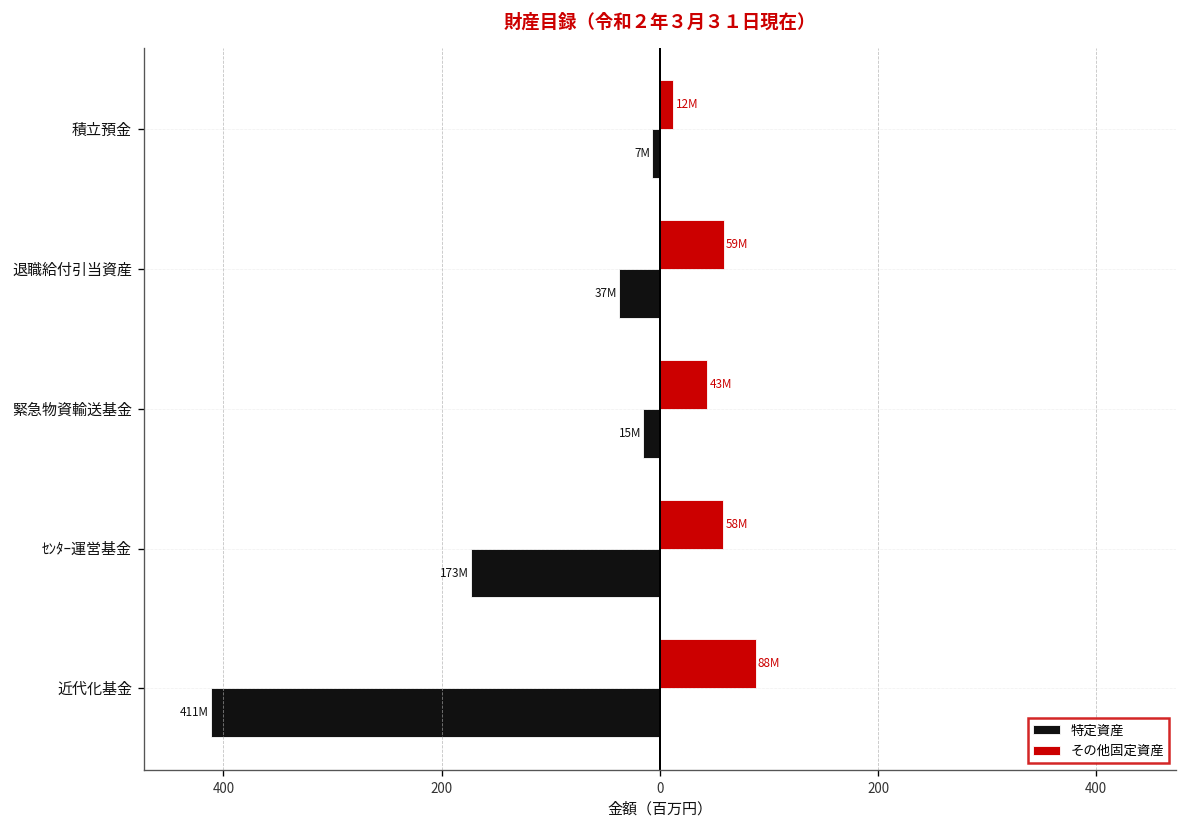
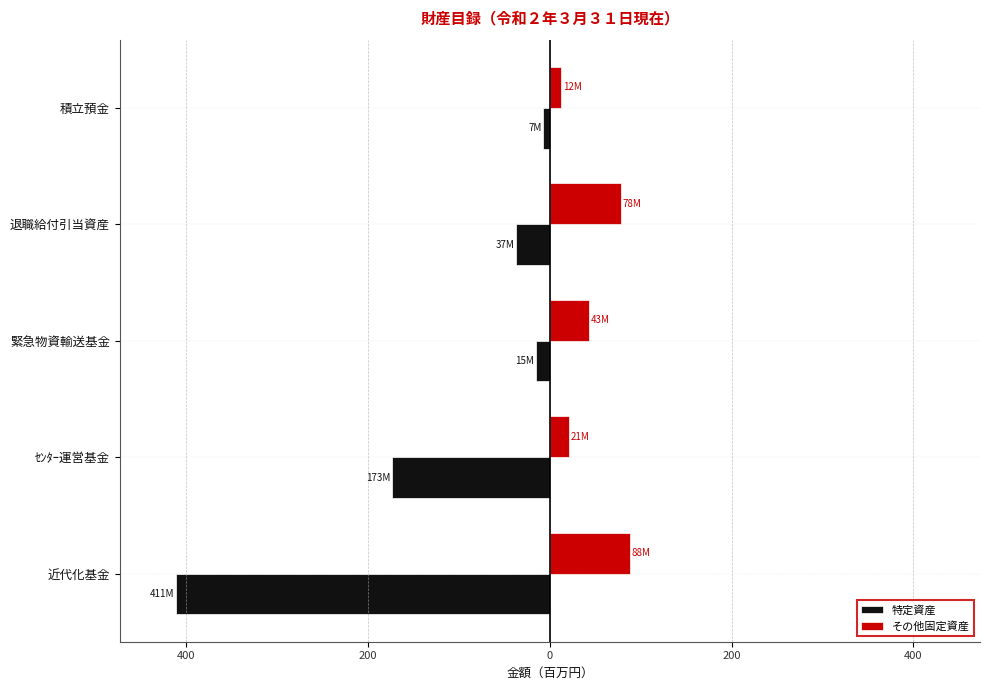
  {
    "その他固定資産": {
      "積立預金": "12M",
-     "退職給付引当資産": "59M",
+     "退職給付引当資産": "78M",
      "緊急物資輸送基金": "43M",
-     "ｾﾝﾀｰ運営基金": "58M",
+     "ｾﾝﾀｰ運営基金": "21M",
      "近代化基金": "88M"
    }
  }
